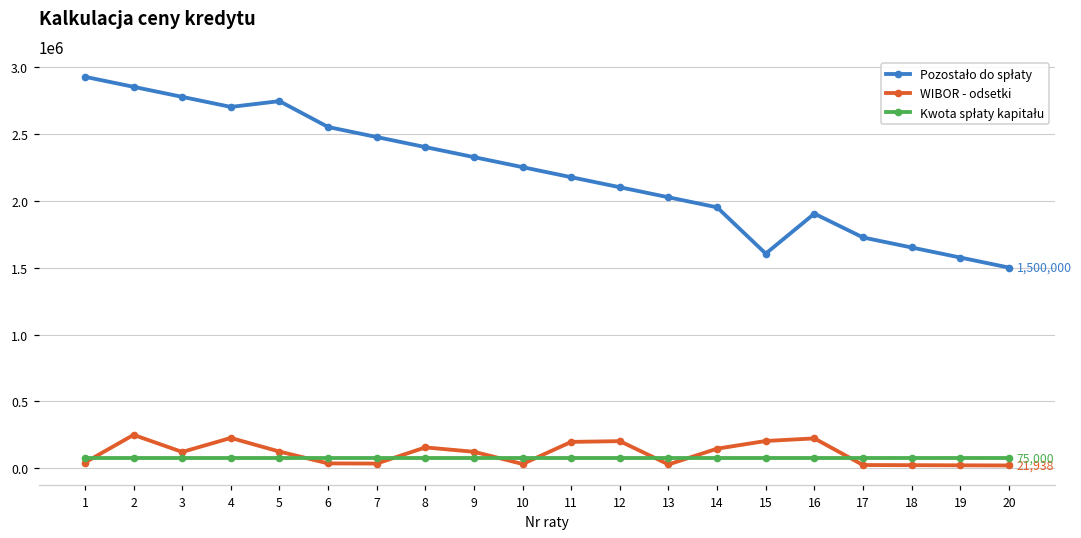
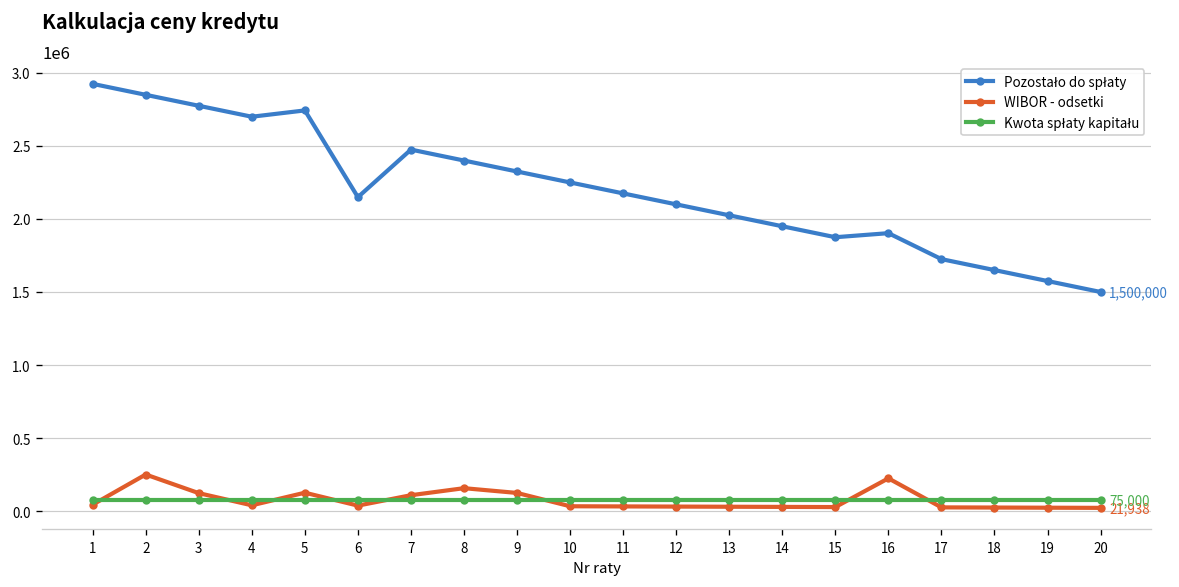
  {
    "Pozostało do spłaty": {
      "1": 2930000,
      "2": 2850000,
      "3": 2780000,
      "4": 2700000,
      "5": 2740000,
-     "6": 2550000,
+     "6": 2150000,
      "7": 2480000,
      "8": 2400000,
      "9": 2330000,
      "10": 2250000,
      "11": 2180000,
      "12": 2100000,
      "13": 2030000,
      "14": 1950000,
-     "15": 1600000,
+     "15": 1880000,
      "16": 1900000,
      "17": 1730000,
      "18": 1650000,
      "19": 1580000
    },
    "WIBOR - odsetki": {
      "1": 40000,
      "2": 250000,
      "3": 120000,
-     "4": 230000,
+     "4": 40000,
      "5": 130000,
      "6": 40000,
-     "7": 40000,
+     "7": 110000,
      "8": 160000,
      "9": 120000,
      "10": 30000,
-     "11": 200000,
-     "12": 200000,
+     "11": 30000,
+     "12": 30000,
      "13": 30000,
-     "14": 150000,
-     "15": 200000,
+     "14": 30000,
+     "15": 30000,
      "16": 220000,
      "17": 30000,
      "18": 20000,
      "19": 20000
    },
    "Kwota spłaty kapitału": {
      "1": 80000,
      "2": 80000,
      "3": 80000,
      "4": 80000,
      "5": 80000,
      "6": 80000,
      "7": 80000,
      "8": 80000,
      "9": 80000,
      "10": 80000,
      "11": 80000,
      "12": 80000,
      "13": 80000,
      "14": 80000,
      "15": 80000,
      "16": 80000,
      "17": 80000,
      "18": 80000,
      "19": 80000
    }
  }
